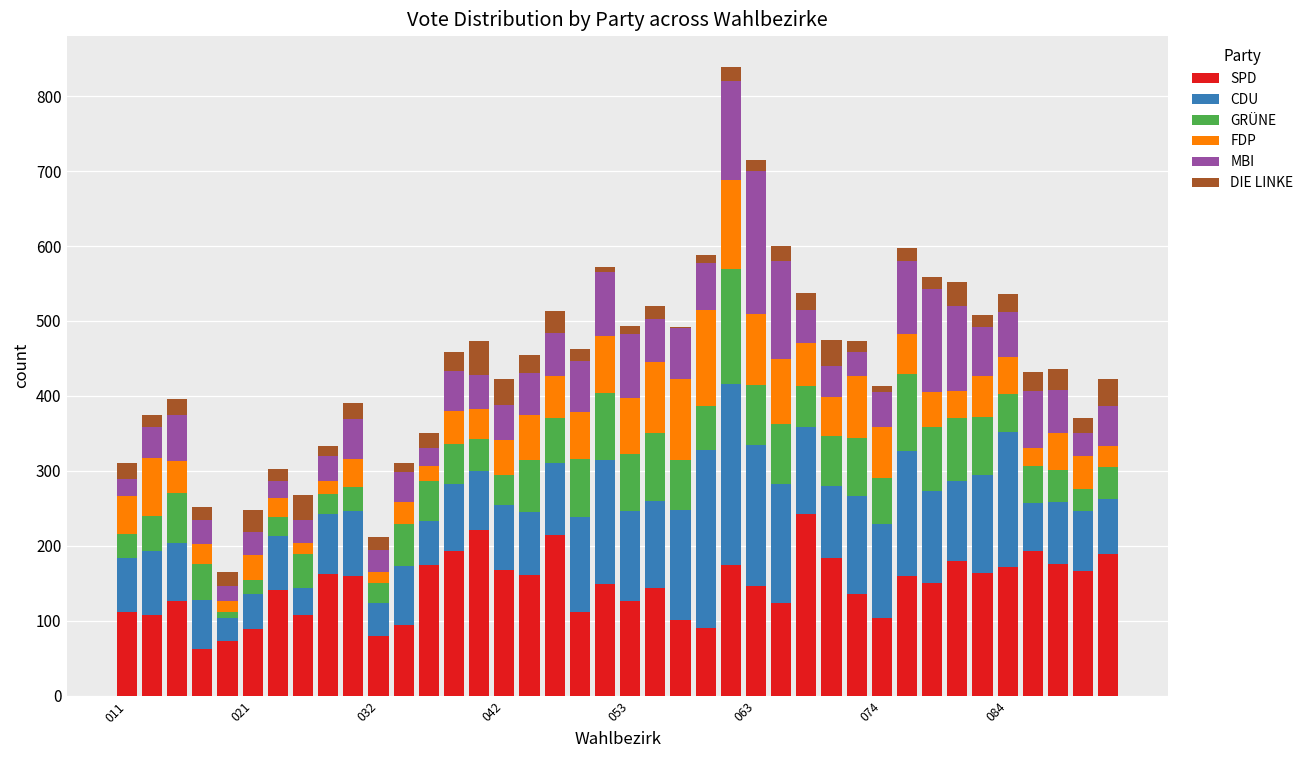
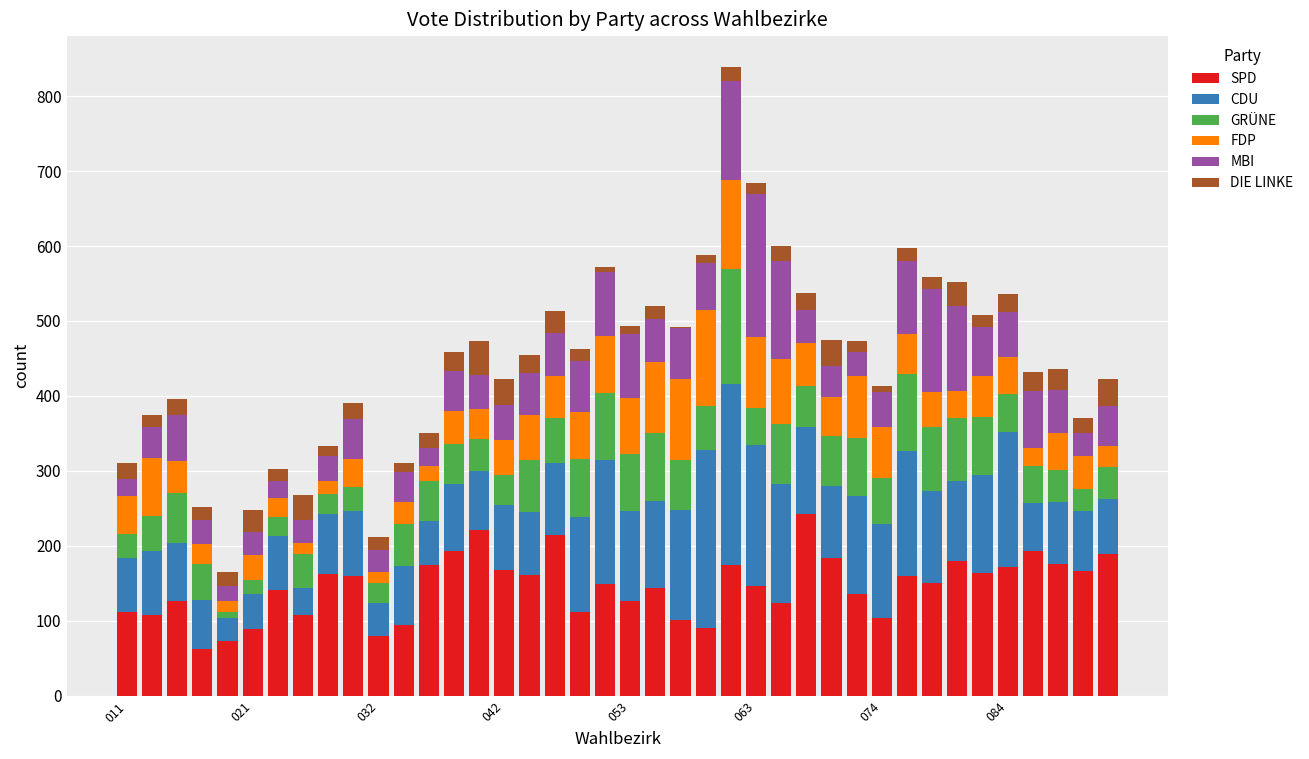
  {
    "SPD": {
      "011": 110,
      "021": 90,
      "032": 80,
      "042": 170,
      "053": 130,
      "063": 150,
      "074": 100,
      "084": 170
    },
    "CDU": {
      "011": 70,
      "021": 50,
      "032": 40,
      "042": 90,
      "053": 120,
      "063": 190,
      "074": 130,
      "084": 180
    },
    "GRÜNE": {
      "011": 30,
      "021": 20,
      "032": 30,
      "042": 40,
      "053": 80,
-     "063": 80,
+     "063": 50,
      "074": 60,
      "084": 50
    },
    "FDP": {
      "011": 50,
      "021": 30,
      "032": 20,
      "042": 50,
      "053": 80,
      "063": 90,
      "074": 70,
      "084": 50
    },
    "MBI": {
      "011": 20,
      "021": 30,
      "032": 30,
      "042": 50,
      "053": 90,
      "063": 190,
      "074": 50,
      "084": 60
    },
    "DIE LINKE": {
      "011": 20,
      "021": 30,
      "032": 20,
      "042": 30,
      "053": 10,
      "063": 20,
      "074": 10,
      "084": 20
    }
  }
